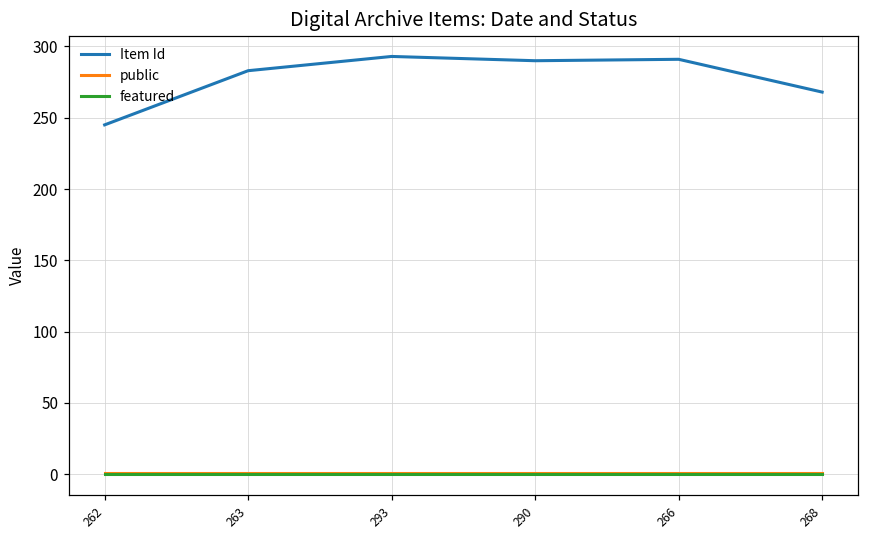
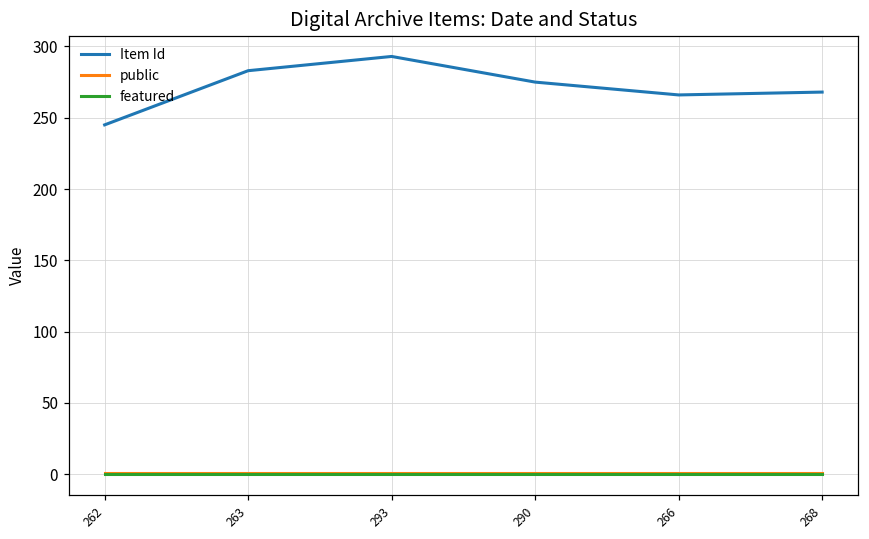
  {
    "Item Id": {
      "262": 245,
      "263": 283,
      "293": 293,
-     "290": 290,
-     "266": 291,
+     "290": 275,
+     "266": 266,
      "268": 268
    }
  }
